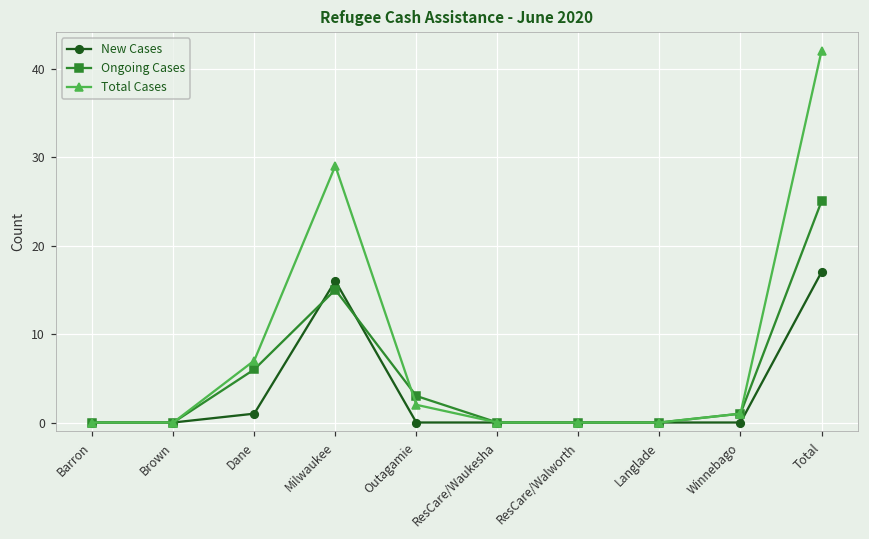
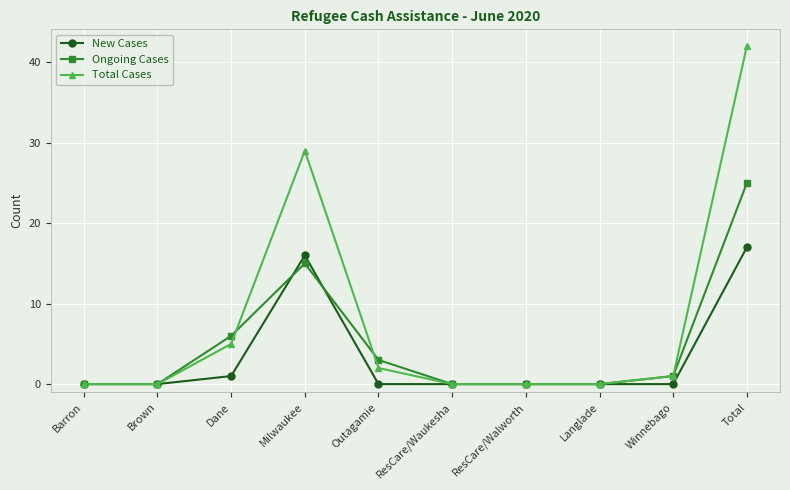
  {
    "Total Cases": {
-     "Dane": 7,
+     "Dane": 5,
      "Milwaukee": 29,
      "Outagamie": 2,
      "Total": 42
    }
  }
